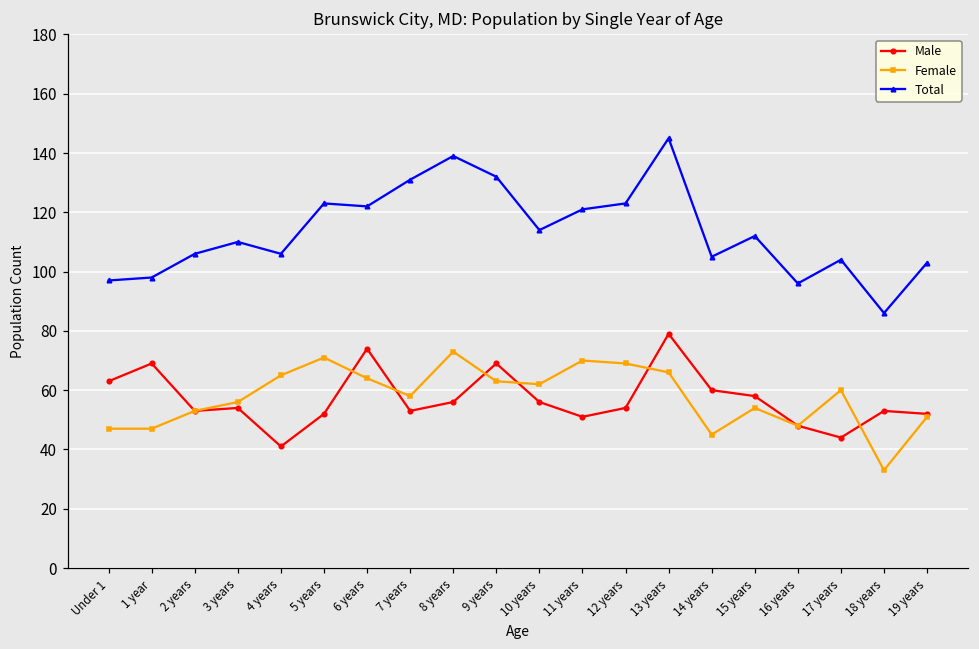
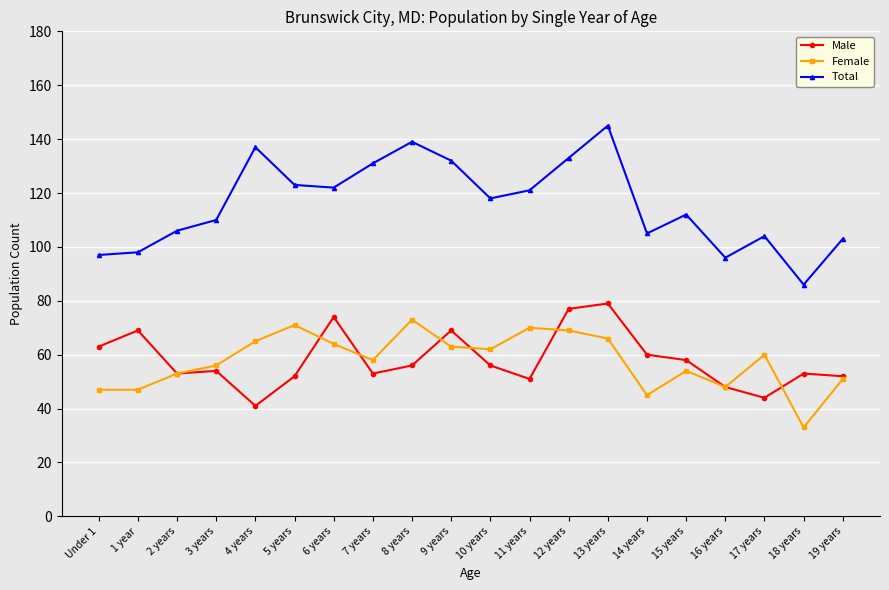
  {
    "Male": {
      "Under 1": 63,
      "1 year": 69,
      "3 years": 54,
      "4 years": 41,
      "5 years": 52,
      "6 years": 74,
      "7 years": 53,
      "8 years": 56,
      "9 years": 69,
      "10 years": 56,
      "11 years": 51,
-     "12 years": 54,
+     "12 years": 77,
      "13 years": 79,
      "14 years": 60,
      "15 years": 58,
      "17 years": 44,
      "18 years": 53,
      "19 years": 52
    },
    "Female": {
      "Under 1": 47,
      "1 year": 47,
      "3 years": 56,
      "4 years": 65,
      "5 years": 71,
      "6 years": 64,
      "7 years": 58,
      "8 years": 73,
      "9 years": 63,
      "10 years": 62,
      "11 years": 70,
      "12 years": 69,
      "13 years": 66,
      "14 years": 45,
      "15 years": 54,
      "17 years": 60,
      "18 years": 33,
      "19 years": 51
    },
    "Total": {
      "Under 1": 97,
      "1 year": 98,
      "2 years": 106,
      "3 years": 110,
-     "4 years": 106,
+     "4 years": 137,
      "5 years": 123,
      "6 years": 122,
      "7 years": 131,
      "8 years": 139,
      "9 years": 132,
-     "10 years": 114,
+     "10 years": 118,
      "11 years": 121,
-     "12 years": 123,
+     "12 years": 133,
      "13 years": 145,
      "14 years": 105,
      "15 years": 112,
      "16 years": 96,
      "17 years": 104,
      "18 years": 86,
      "19 years": 103
    }
  }
